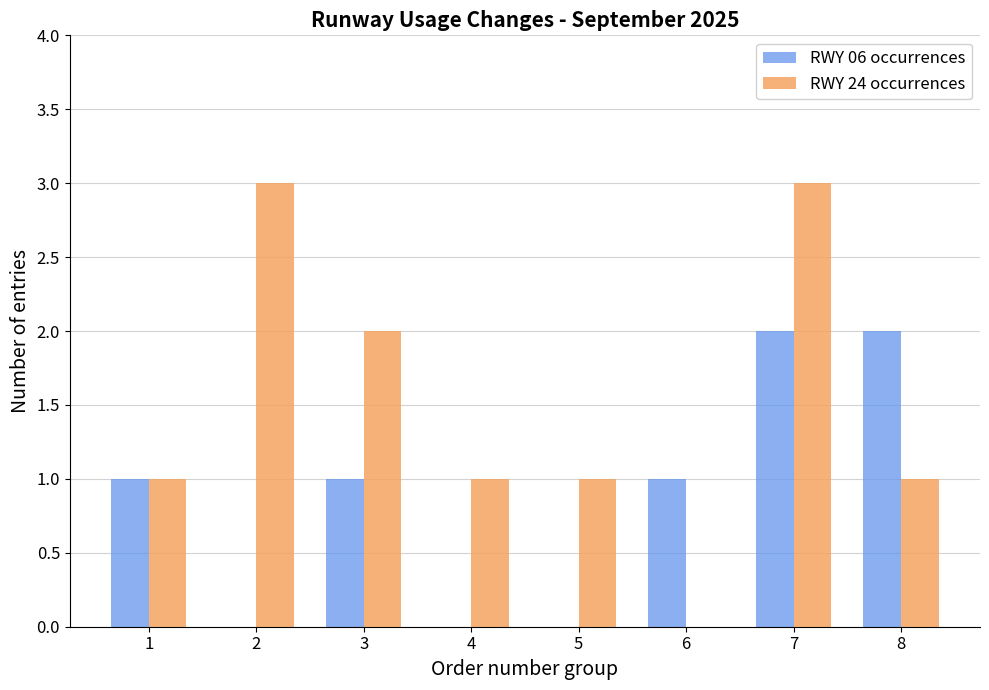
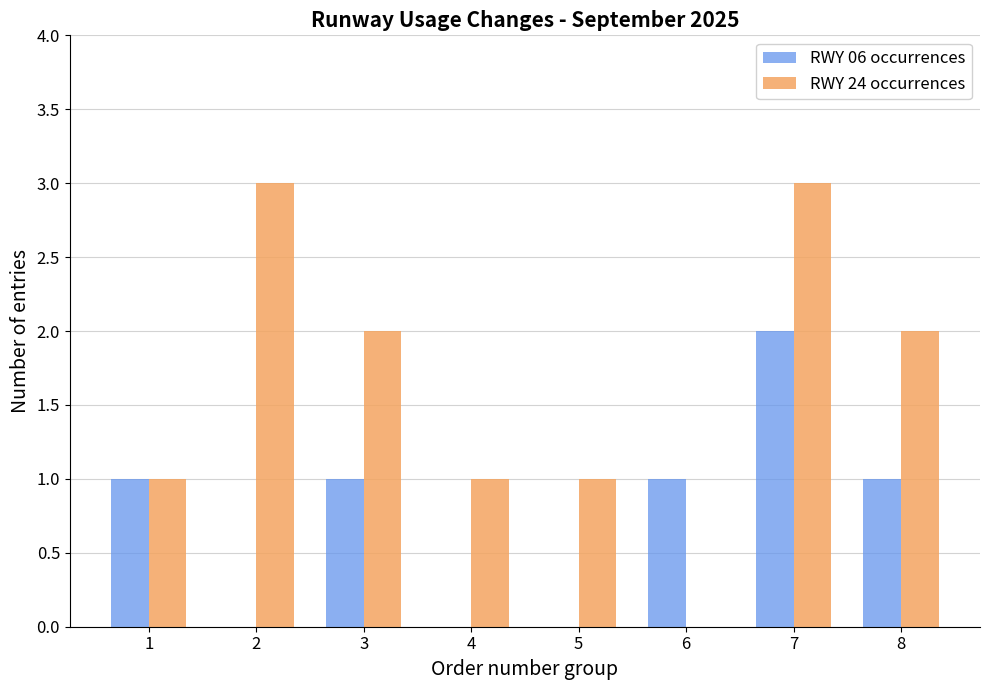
  {
    "RWY 06 occurrences": {
      "1": 1,
      "2": 0,
      "3": 1,
      "4": 0,
      "5": 0,
      "6": 1,
      "7": 2,
-     "8": 2
+     "8": 1
    },
    "RWY 24 occurrences": {
      "1": 1,
      "2": 3,
      "3": 2,
      "4": 1,
      "5": 1,
      "6": 0,
      "7": 3,
-     "8": 1
+     "8": 2
    }
  }
